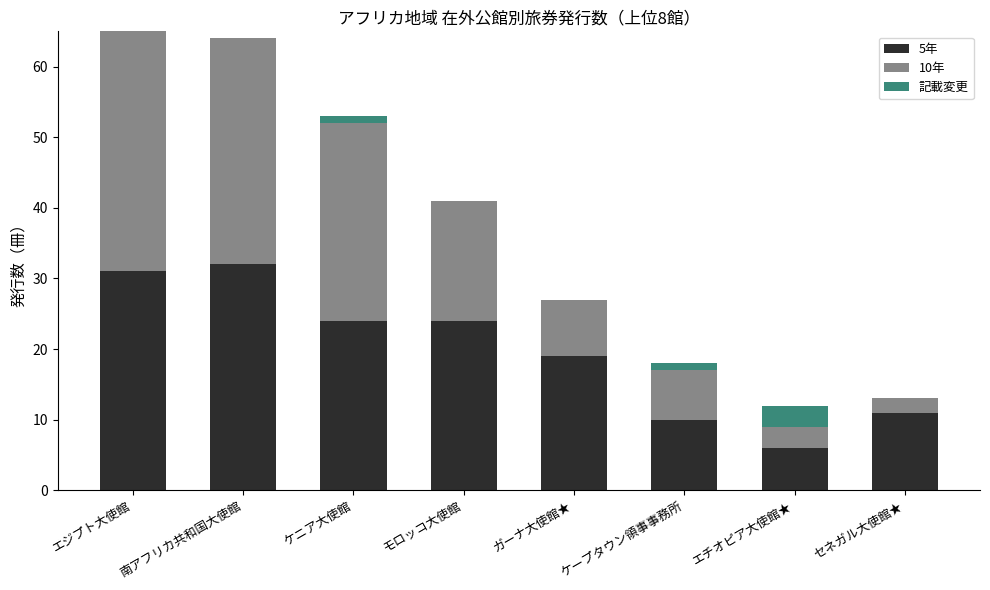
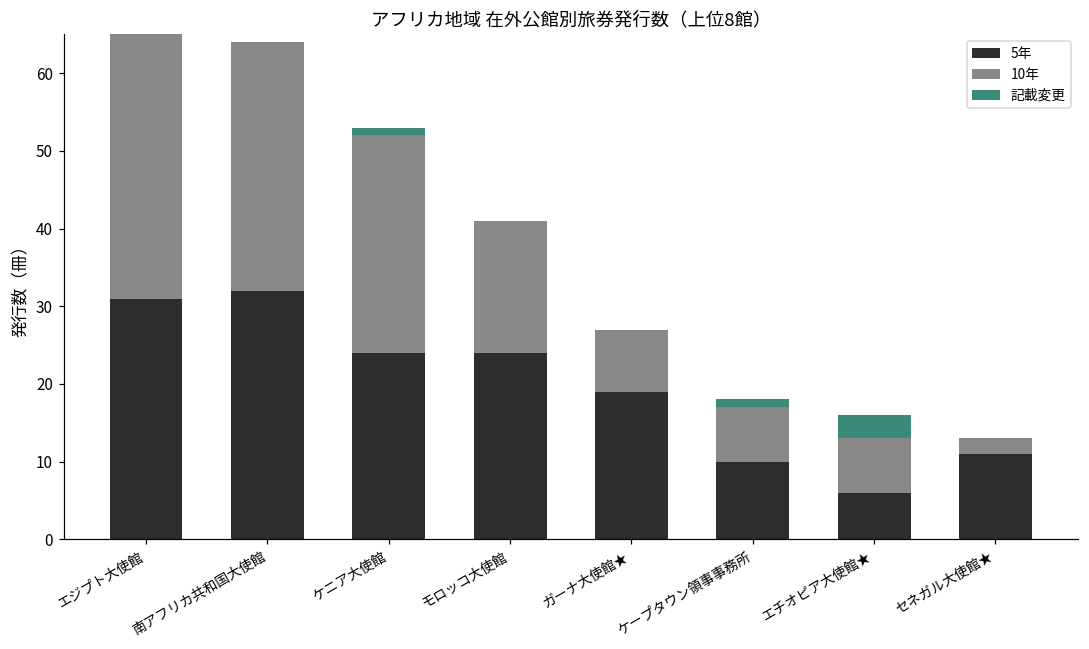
  {
    "5年": {
      "エジプト大使館": 31,
      "南アフリカ共和国大使館": 32,
      "ケニア大使館": 24,
      "モロッコ大使館": 24,
      "ガーナ大使館★": 19,
      "ケープタウン領事事務所": 10,
      "エチオピア大使館★": 6,
      "セネガル大使館★": 11
    },
    "10年": {
      "エジプト大使館": 34,
      "南アフリカ共和国大使館": 32,
      "ケニア大使館": 28,
      "モロッコ大使館": 17,
      "ガーナ大使館★": 8,
      "ケープタウン領事事務所": 7,
-     "エチオピア大使館★": 3,
+     "エチオピア大使館★": 7,
      "セネガル大使館★": 2
    },
    "記載変更": {
      "エジプト大使館": 0,
      "南アフリカ共和国大使館": 0,
      "ケニア大使館": 1,
      "モロッコ大使館": 0,
      "ガーナ大使館★": 0,
      "ケープタウン領事事務所": 1,
      "エチオピア大使館★": 3,
      "セネガル大使館★": 0
    }
  }
